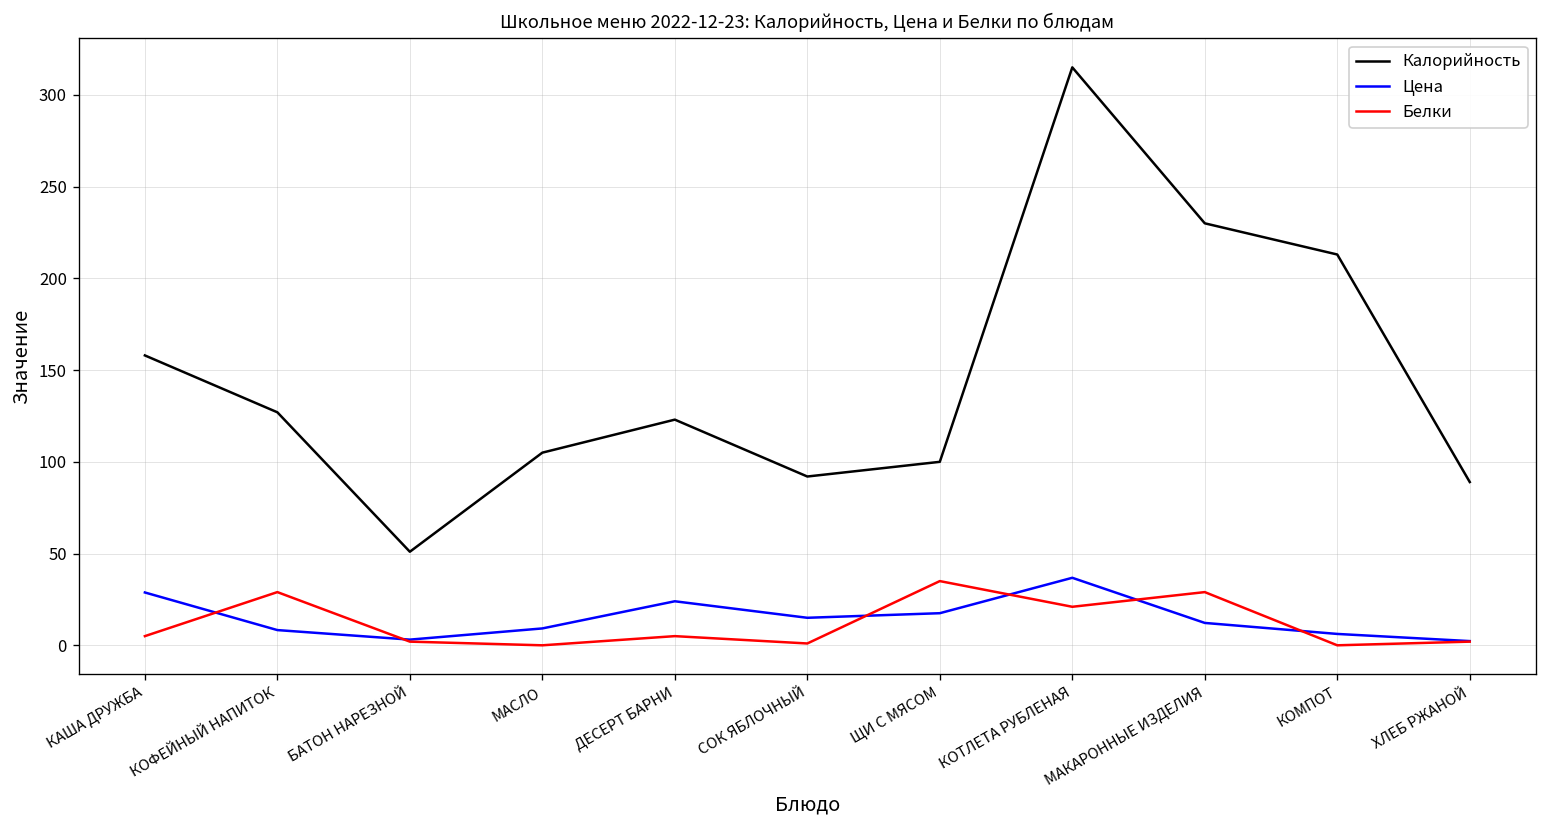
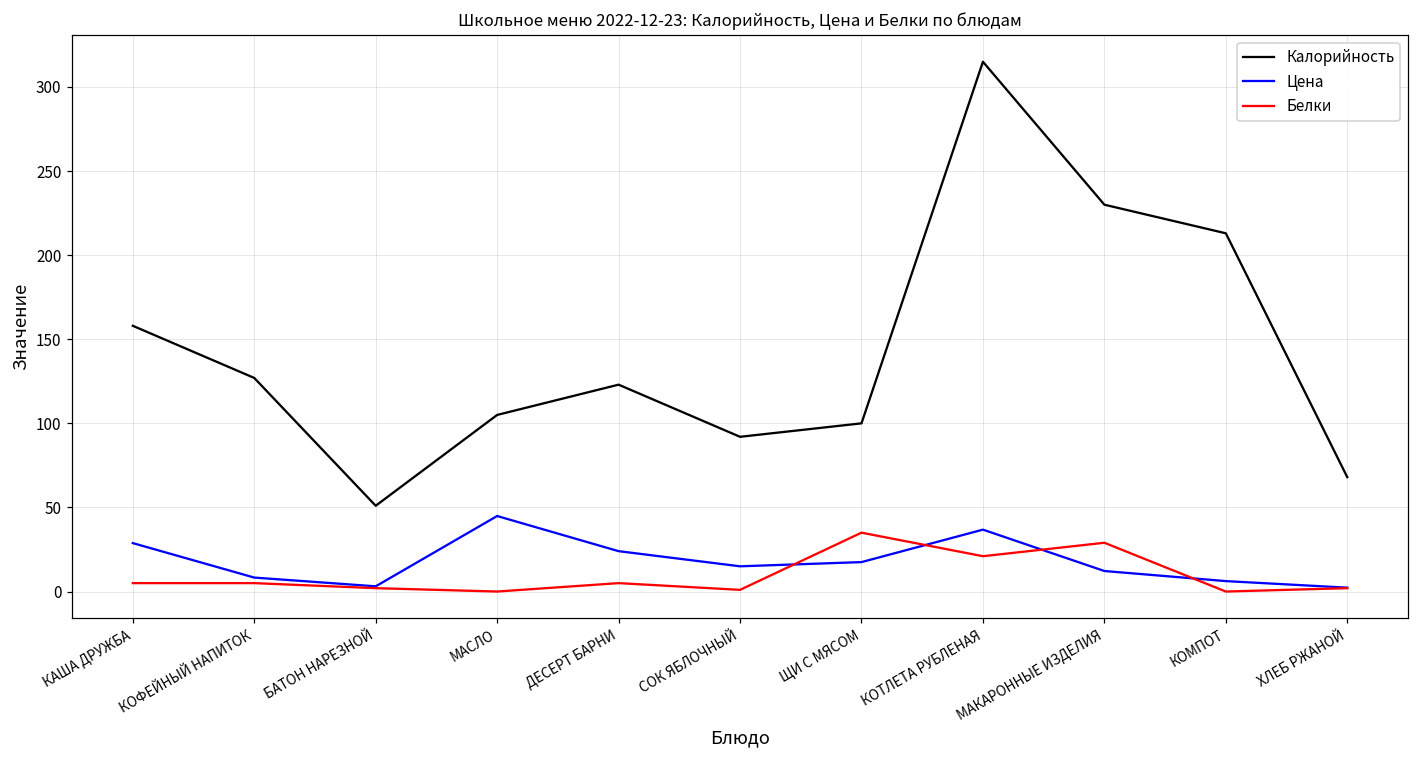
  {
    "Калорийность": {
      "КАША ДРУЖБА": 158,
      "КОФЕЙНЫЙ НАПИТОК": 127,
      "БАТОН НАРЕЗНОЙ": 51,
      "МАСЛО": 105,
      "ДЕСЕРТ БАРНИ": 123,
      "СОК ЯБЛОЧНЫЙ": 92,
      "ЩИ С МЯСОМ": 100,
      "КОТЛЕТА РУБЛЕНАЯ": 315,
      "МАКАРОННЫЕ ИЗДЕЛИЯ": 230,
      "КОМПОТ": 213,
-     "ХЛЕБ РЖАНОЙ": 89
+     "ХЛЕБ РЖАНОЙ": 68
    },
    "Цена": {
      "КАША ДРУЖБА": 29,
      "КОФЕЙНЫЙ НАПИТОК": 8,
-     "МАСЛО": 9,
+     "МАСЛО": 45,
      "ДЕСЕРТ БАРНИ": 24,
      "СОК ЯБЛОЧНЫЙ": 15,
      "ЩИ С МЯСОМ": 18,
      "КОТЛЕТА РУБЛЕНАЯ": 37,
      "МАКАРОННЫЕ ИЗДЕЛИЯ": 12,
      "КОМПОТ": 6
    },
    "Белки": {
      "КАША ДРУЖБА": 5,
-     "КОФЕЙНЫЙ НАПИТОК": 29,
+     "КОФЕЙНЫЙ НАПИТОК": 5,
      "МАСЛО": 0,
      "ДЕСЕРТ БАРНИ": 5,
      "СОК ЯБЛОЧНЫЙ": 1,
      "ЩИ С МЯСОМ": 35,
      "КОТЛЕТА РУБЛЕНАЯ": 21,
      "МАКАРОННЫЕ ИЗДЕЛИЯ": 29,
      "КОМПОТ": 0
    }
  }
